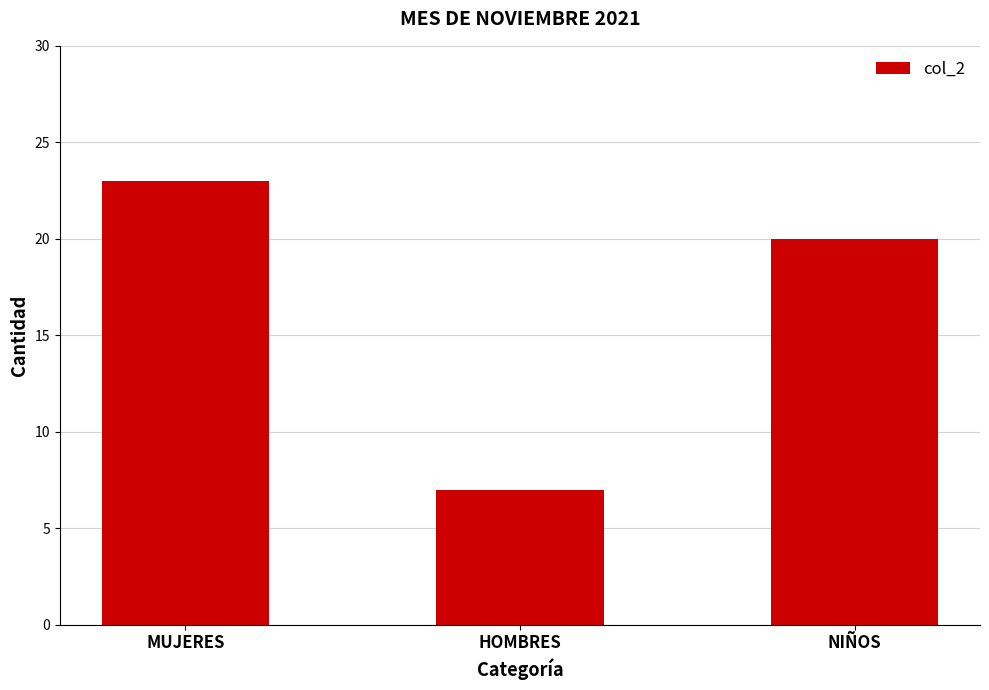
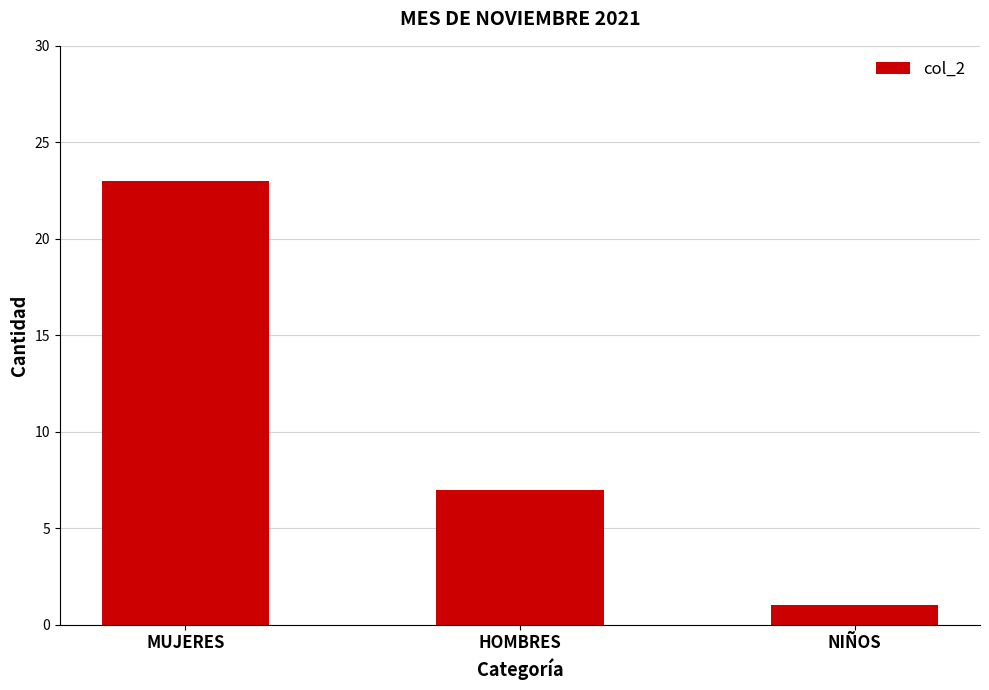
  {
    "MUJERES": 23,
    "HOMBRES": 7,
-   "NIÑOS": 20
+   "NIÑOS": 1
  }
